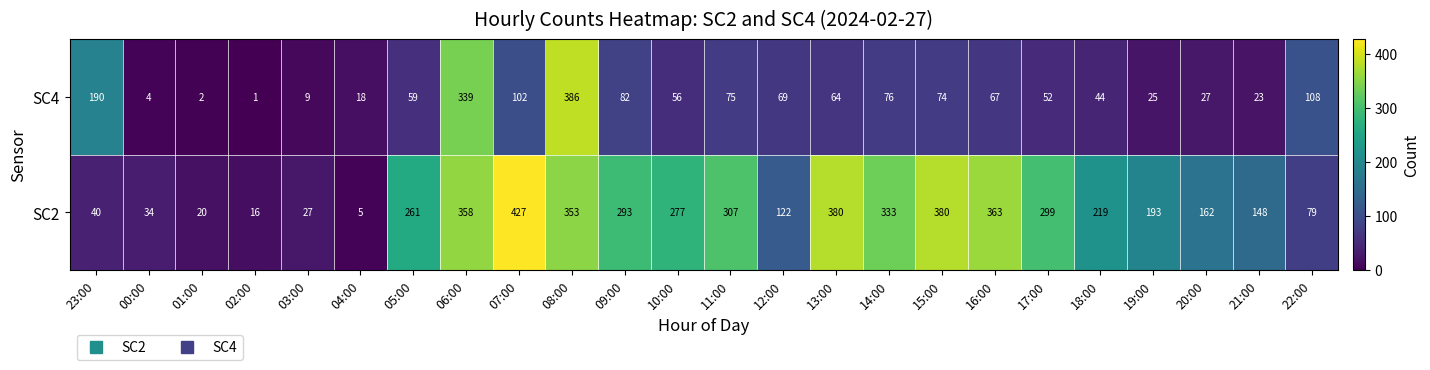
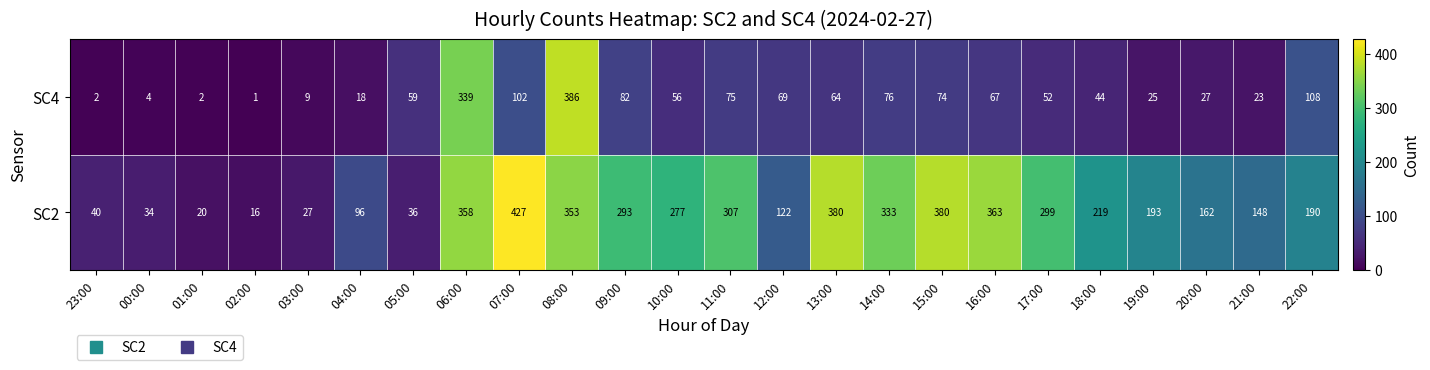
  {
    "SC4": {
-     "23:00": 190,
+     "23:00": 2,
      "00:00": 4,
      "01:00": 2,
      "02:00": 1,
      "03:00": 9,
      "04:00": 18,
      "05:00": 59,
      "06:00": 339,
      "07:00": 102,
      "08:00": 386,
      "09:00": 82,
      "10:00": 56,
      "11:00": 75,
      "12:00": 69,
      "13:00": 64,
      "14:00": 76,
      "15:00": 74,
      "16:00": 67,
      "17:00": 52,
      "18:00": 44,
      "19:00": 25,
      "20:00": 27,
      "21:00": 23,
      "22:00": 108
    },
    "SC2": {
      "23:00": 40,
      "00:00": 34,
      "01:00": 20,
      "02:00": 16,
      "03:00": 27,
-     "04:00": 5,
-     "05:00": 261,
+     "04:00": 96,
+     "05:00": 36,
      "06:00": 358,
      "07:00": 427,
      "08:00": 353,
      "09:00": 293,
      "10:00": 277,
      "11:00": 307,
      "12:00": 122,
      "13:00": 380,
      "14:00": 333,
      "15:00": 380,
      "16:00": 363,
      "17:00": 299,
      "18:00": 219,
      "19:00": 193,
      "20:00": 162,
      "21:00": 148,
-     "22:00": 79
+     "22:00": 190
    }
  }
